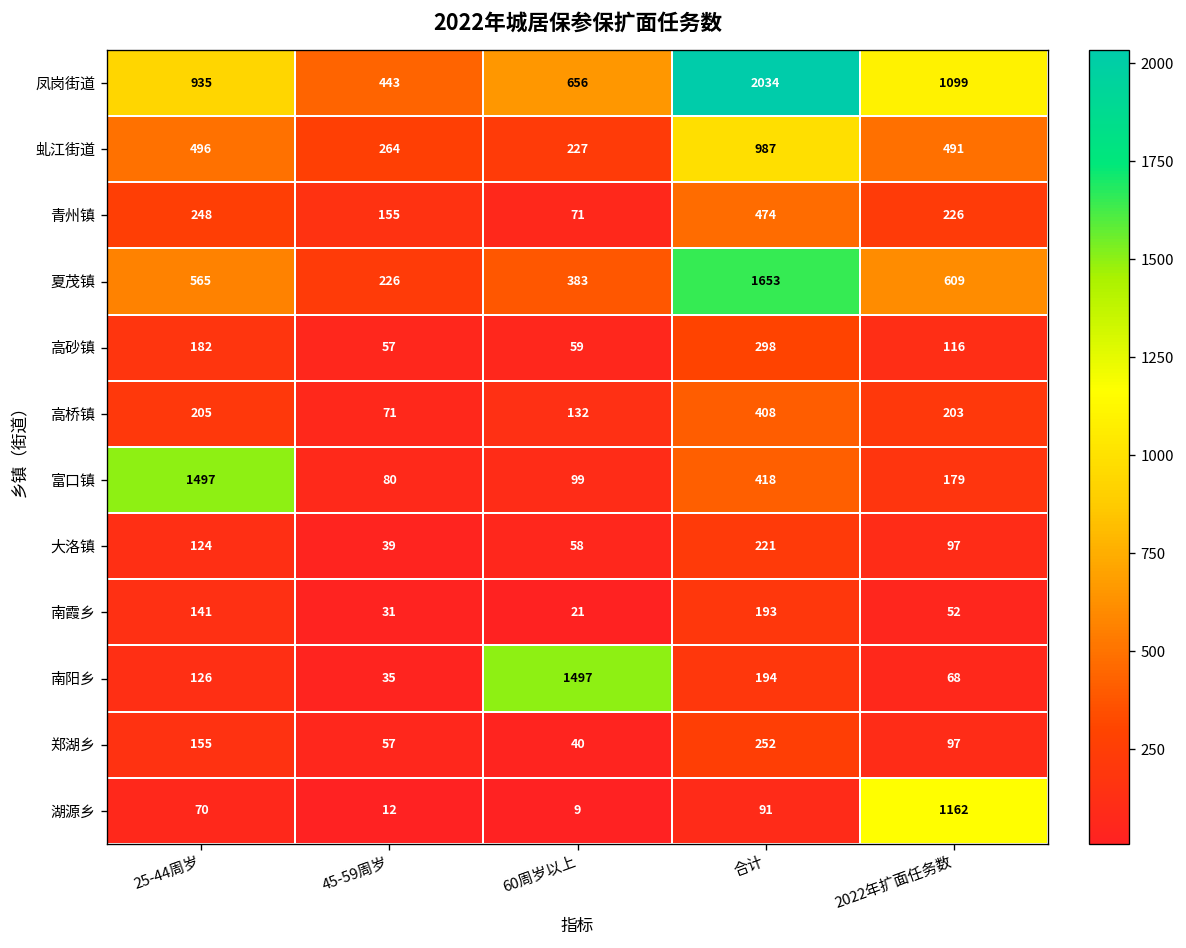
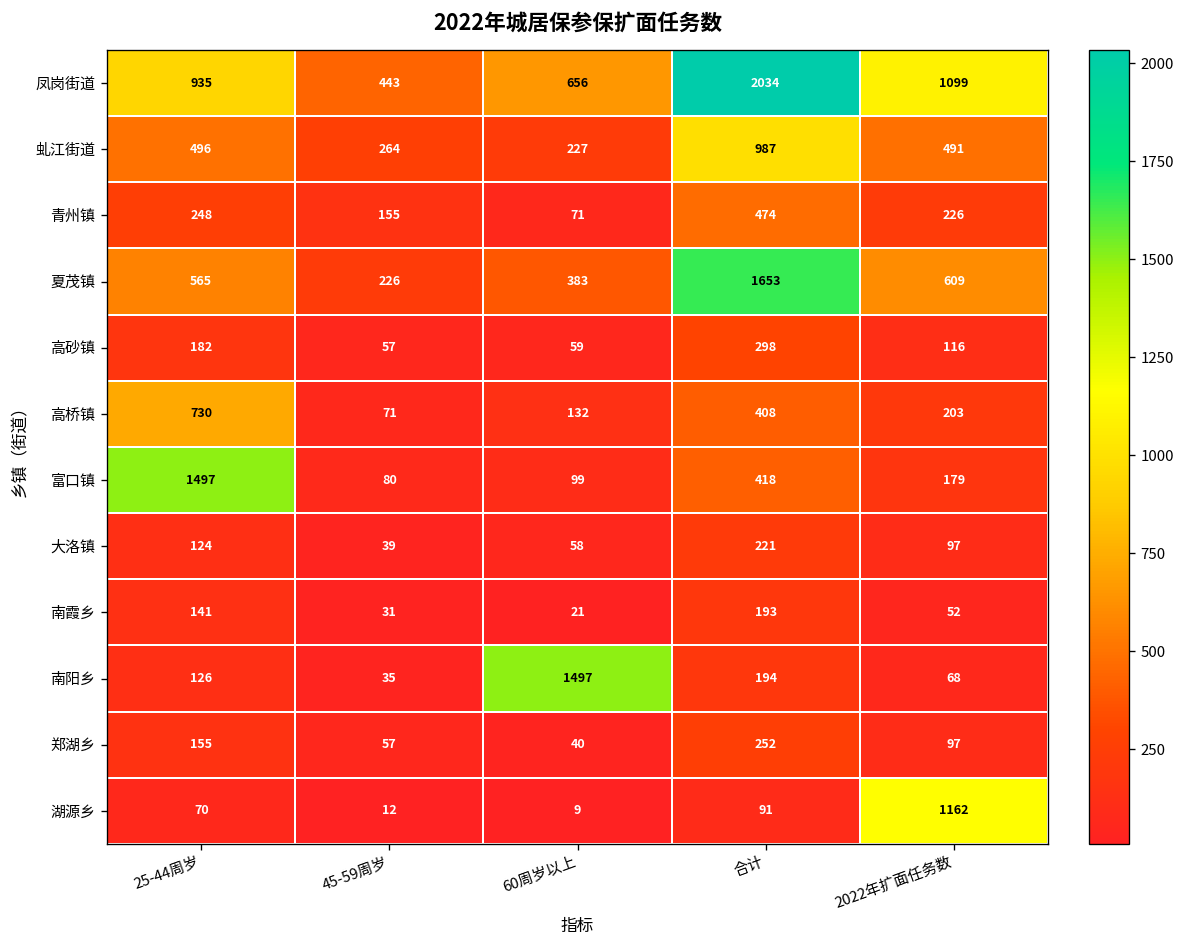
  {
    "凤岗街道": {
      "25-44周岁": 935,
      "45-59周岁": 443,
      "60周岁以上": 656,
      "合计": 2034,
      "2022年扩面任务数": 1099
    },
    "虬江街道": {
      "25-44周岁": 496,
      "45-59周岁": 264,
      "60周岁以上": 227,
      "合计": 987,
      "2022年扩面任务数": 491
    },
    "青州镇": {
      "25-44周岁": 248,
      "45-59周岁": 155,
      "60周岁以上": 71,
      "合计": 474,
      "2022年扩面任务数": 226
    },
    "夏茂镇": {
      "25-44周岁": 565,
      "45-59周岁": 226,
      "60周岁以上": 383,
      "合计": 1653,
      "2022年扩面任务数": 609
    },
    "高砂镇": {
      "25-44周岁": 182,
      "45-59周岁": 57,
      "60周岁以上": 59,
      "合计": 298,
      "2022年扩面任务数": 116
    },
    "高桥镇": {
-     "25-44周岁": 205,
+     "25-44周岁": 730,
      "45-59周岁": 71,
      "60周岁以上": 132,
      "合计": 408,
      "2022年扩面任务数": 203
    },
    "富口镇": {
      "25-44周岁": 1497,
      "45-59周岁": 80,
      "60周岁以上": 99,
      "合计": 418,
      "2022年扩面任务数": 179
    },
    "大洛镇": {
      "25-44周岁": 124,
      "45-59周岁": 39,
      "60周岁以上": 58,
      "合计": 221,
      "2022年扩面任务数": 97
    },
    "南霞乡": {
      "25-44周岁": 141,
      "45-59周岁": 31,
      "60周岁以上": 21,
      "合计": 193,
      "2022年扩面任务数": 52
    },
    "南阳乡": {
      "25-44周岁": 126,
      "45-59周岁": 35,
      "60周岁以上": 1497,
      "合计": 194,
      "2022年扩面任务数": 68
    },
    "郑湖乡": {
      "25-44周岁": 155,
      "45-59周岁": 57,
      "60周岁以上": 40,
      "合计": 252,
      "2022年扩面任务数": 97
    },
    "湖源乡": {
      "25-44周岁": 70,
      "45-59周岁": 12,
      "60周岁以上": 9,
      "合计": 91,
      "2022年扩面任务数": 1162
    }
  }
